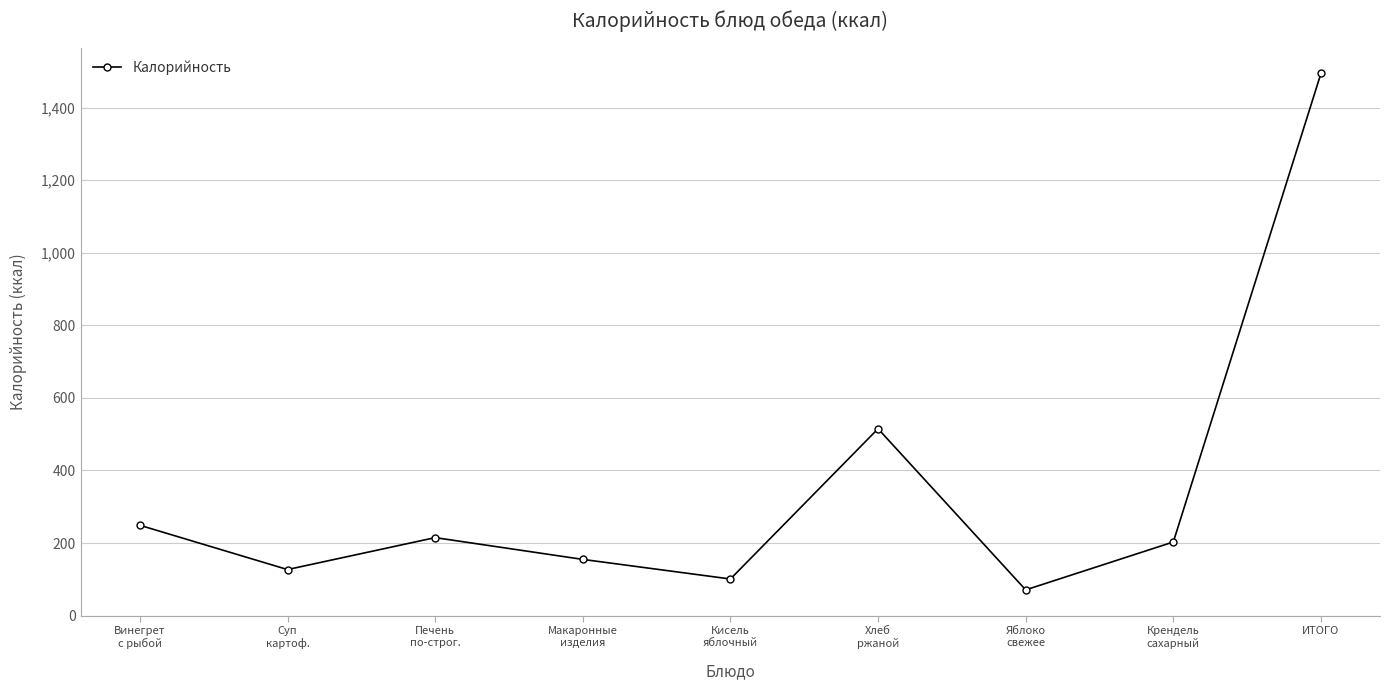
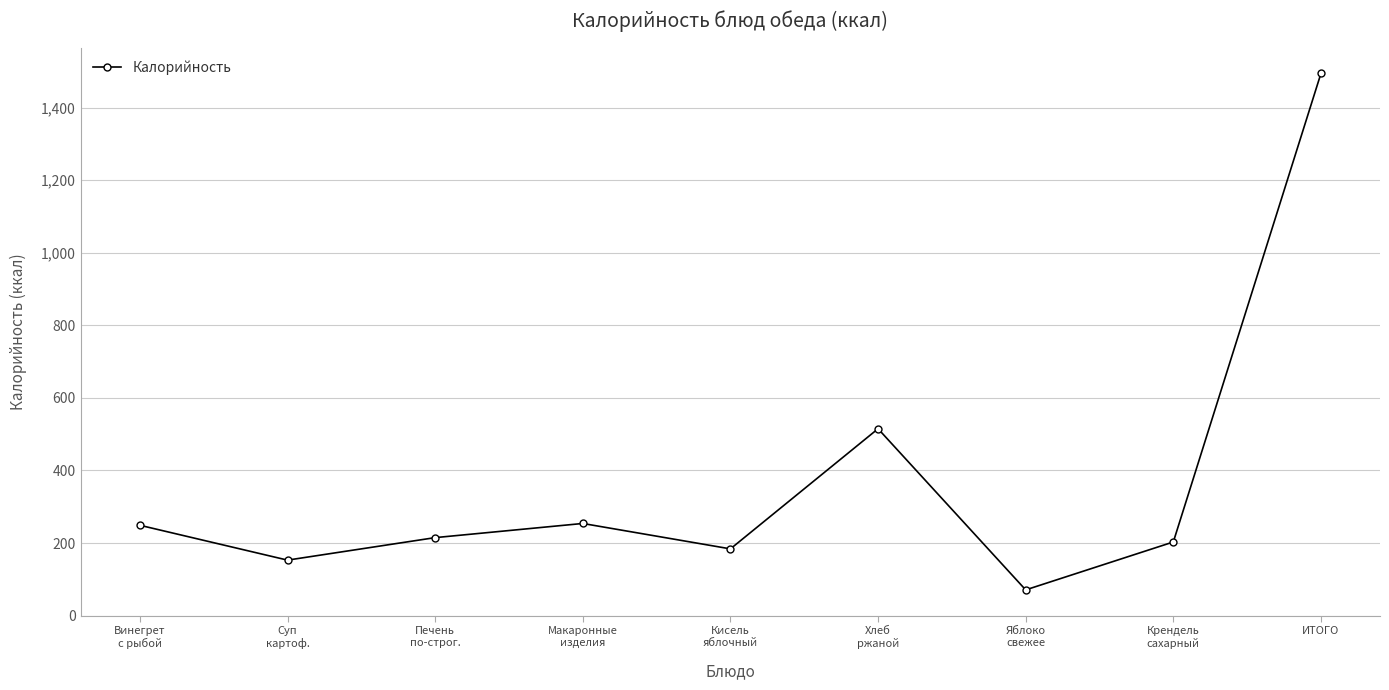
  {
    "Винегрет с рыбой": "250",
-   "Суп картоф.": "130",
+   "Суп картоф.": "150",
    "Печень по-строг.": "220",
-   "Макаронные изделия": "160",
-   "Кисель яблочный": "100",
+   "Макаронные изделия": "250",
+   "Кисель яблочный": "180",
    "Хлеб ржаной": "520",
    "Яблоко свежее": "70",
    "Крендель сахарный": "200",
    "ИТОГО": "1,490"
  }
